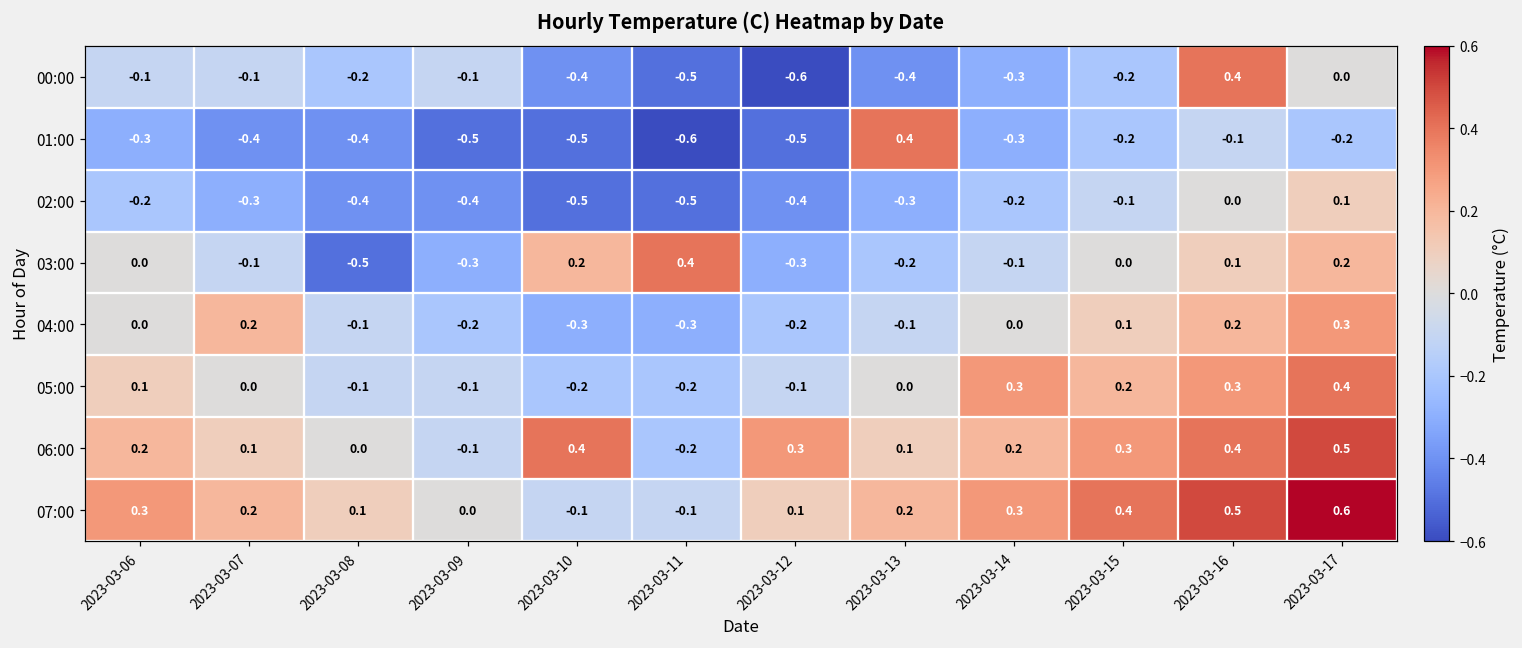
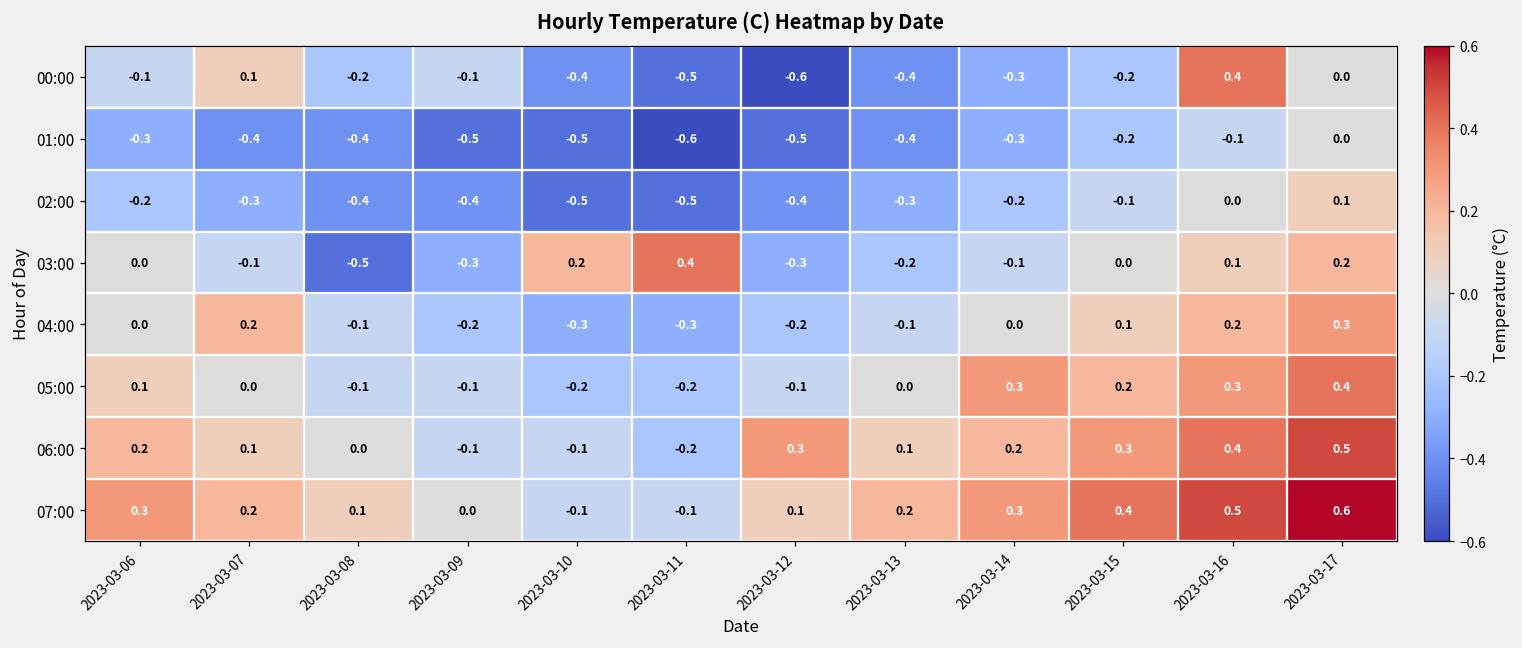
  {
    "00:00": {
      "2023-03-06": -0.1,
-     "2023-03-07": -0.1,
+     "2023-03-07": 0.1,
      "2023-03-08": -0.2,
      "2023-03-09": -0.1,
      "2023-03-10": -0.4,
      "2023-03-11": -0.5,
      "2023-03-12": -0.6,
      "2023-03-13": -0.4,
      "2023-03-14": -0.3,
      "2023-03-15": -0.2,
      "2023-03-16": 0.4,
      "2023-03-17": 0.0
    },
    "01:00": {
      "2023-03-06": -0.3,
      "2023-03-07": -0.4,
      "2023-03-08": -0.4,
      "2023-03-09": -0.5,
      "2023-03-10": -0.5,
      "2023-03-11": -0.6,
      "2023-03-12": -0.5,
-     "2023-03-13": 0.4,
+     "2023-03-13": -0.4,
      "2023-03-14": -0.3,
      "2023-03-15": -0.2,
      "2023-03-16": -0.1,
-     "2023-03-17": -0.2
+     "2023-03-17": 0.0
    },
    "02:00": {
      "2023-03-06": -0.2,
      "2023-03-07": -0.3,
      "2023-03-08": -0.4,
      "2023-03-09": -0.4,
      "2023-03-10": -0.5,
      "2023-03-11": -0.5,
      "2023-03-12": -0.4,
      "2023-03-13": -0.3,
      "2023-03-14": -0.2,
      "2023-03-15": -0.1,
      "2023-03-16": 0.0,
      "2023-03-17": 0.1
    },
    "03:00": {
      "2023-03-06": 0.0,
      "2023-03-07": -0.1,
      "2023-03-08": -0.5,
      "2023-03-09": -0.3,
      "2023-03-10": 0.2,
      "2023-03-11": 0.4,
      "2023-03-12": -0.3,
      "2023-03-13": -0.2,
      "2023-03-14": -0.1,
      "2023-03-15": 0.0,
      "2023-03-16": 0.1,
      "2023-03-17": 0.2
    },
    "04:00": {
      "2023-03-06": 0.0,
      "2023-03-07": 0.2,
      "2023-03-08": -0.1,
      "2023-03-09": -0.2,
      "2023-03-10": -0.3,
      "2023-03-11": -0.3,
      "2023-03-12": -0.2,
      "2023-03-13": -0.1,
      "2023-03-14": 0.0,
      "2023-03-15": 0.1,
      "2023-03-16": 0.2,
      "2023-03-17": 0.3
    },
    "05:00": {
      "2023-03-06": 0.1,
      "2023-03-07": 0.0,
      "2023-03-08": -0.1,
      "2023-03-09": -0.1,
      "2023-03-10": -0.2,
      "2023-03-11": -0.2,
      "2023-03-12": -0.1,
      "2023-03-13": 0.0,
      "2023-03-14": 0.3,
      "2023-03-15": 0.2,
      "2023-03-16": 0.3,
      "2023-03-17": 0.4
    },
    "06:00": {
      "2023-03-06": 0.2,
      "2023-03-07": 0.1,
      "2023-03-08": 0.0,
      "2023-03-09": -0.1,
-     "2023-03-10": 0.4,
+     "2023-03-10": -0.1,
      "2023-03-11": -0.2,
      "2023-03-12": 0.3,
      "2023-03-13": 0.1,
      "2023-03-14": 0.2,
      "2023-03-15": 0.3,
      "2023-03-16": 0.4,
      "2023-03-17": 0.5
    },
    "07:00": {
      "2023-03-06": 0.3,
      "2023-03-07": 0.2,
      "2023-03-08": 0.1,
      "2023-03-09": 0.0,
      "2023-03-10": -0.1,
      "2023-03-11": -0.1,
      "2023-03-12": 0.1,
      "2023-03-13": 0.2,
      "2023-03-14": 0.3,
      "2023-03-15": 0.4,
      "2023-03-16": 0.5,
      "2023-03-17": 0.6
    }
  }
